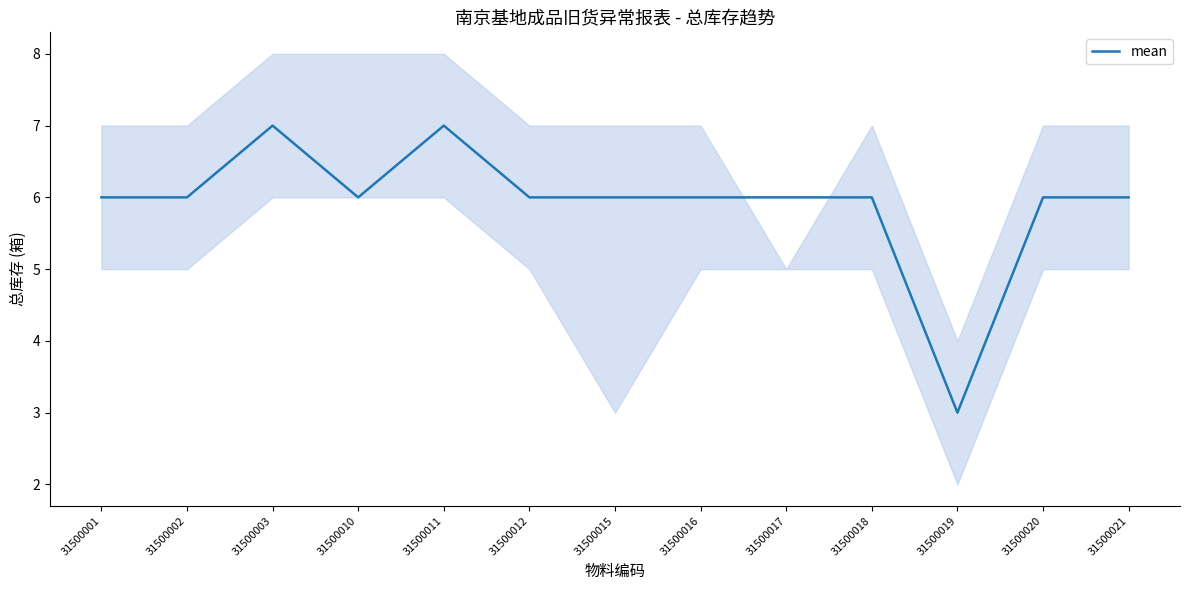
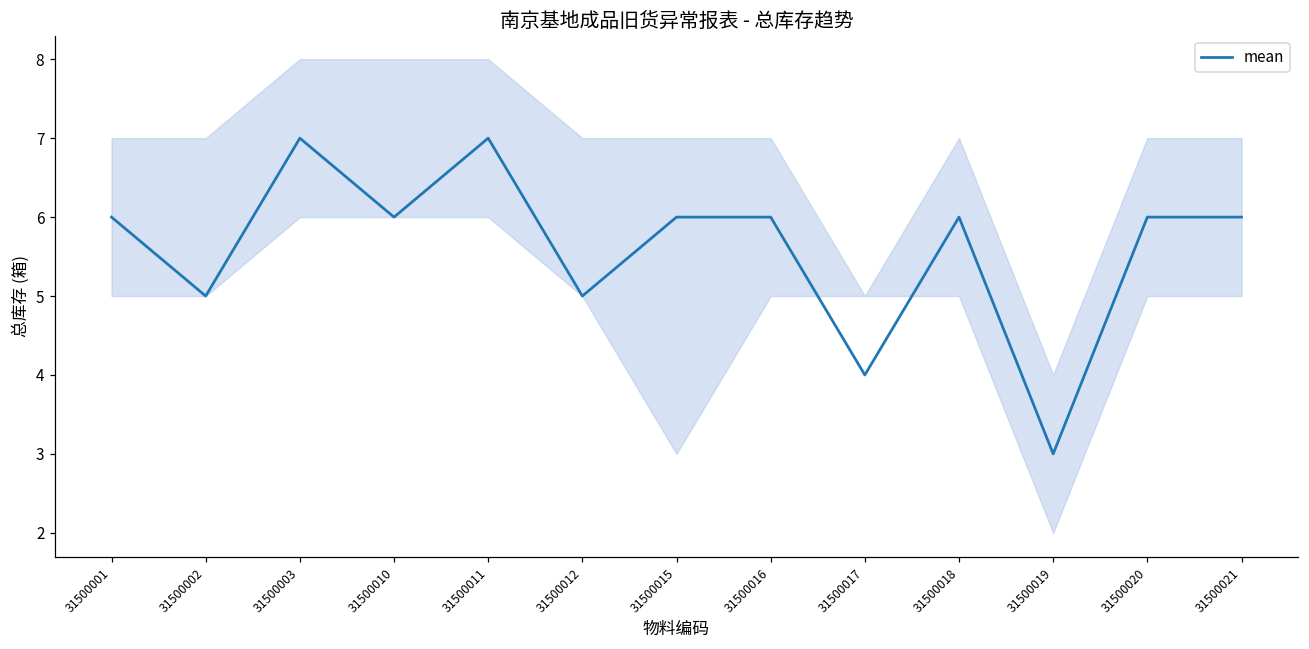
  {
    "mean": {
      "31500001": 6,
-     "31500002": 6,
+     "31500002": 5,
      "31500003": 7,
      "31500010": 6,
      "31500011": 7,
-     "31500012": 6,
+     "31500012": 5,
      "31500015": 6,
      "31500016": 6,
-     "31500017": 6,
+     "31500017": 4,
      "31500018": 6,
      "31500019": 3,
      "31500020": 6,
      "31500021": 6
    }
  }
